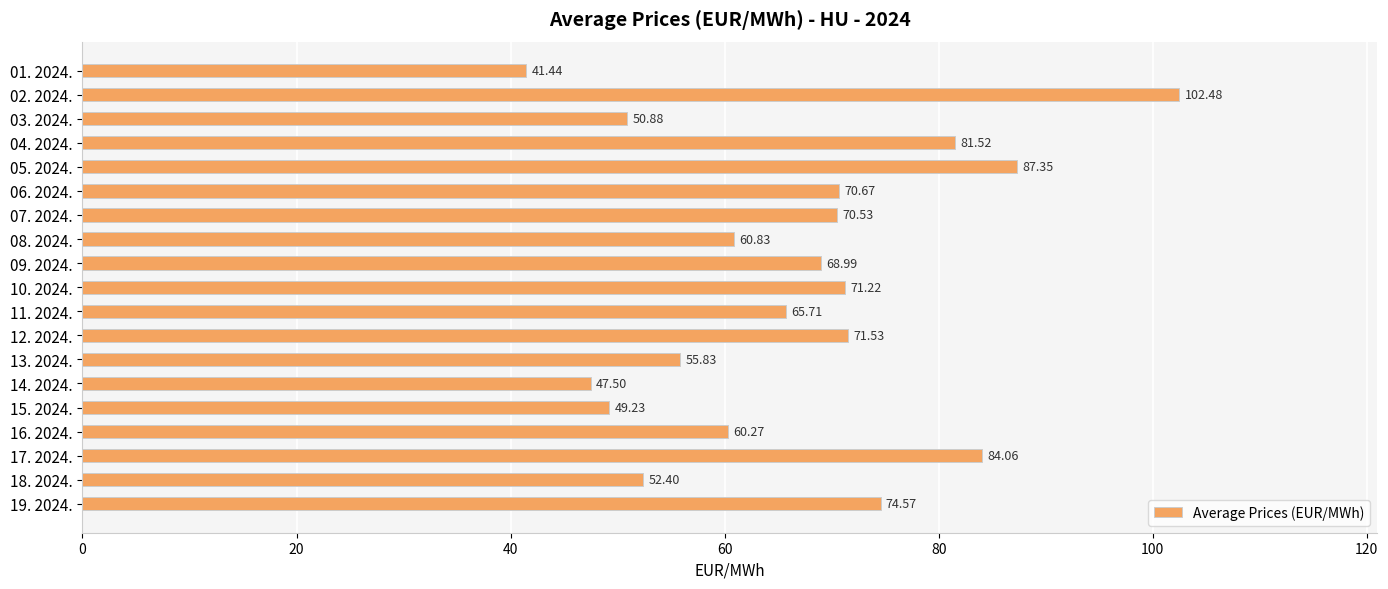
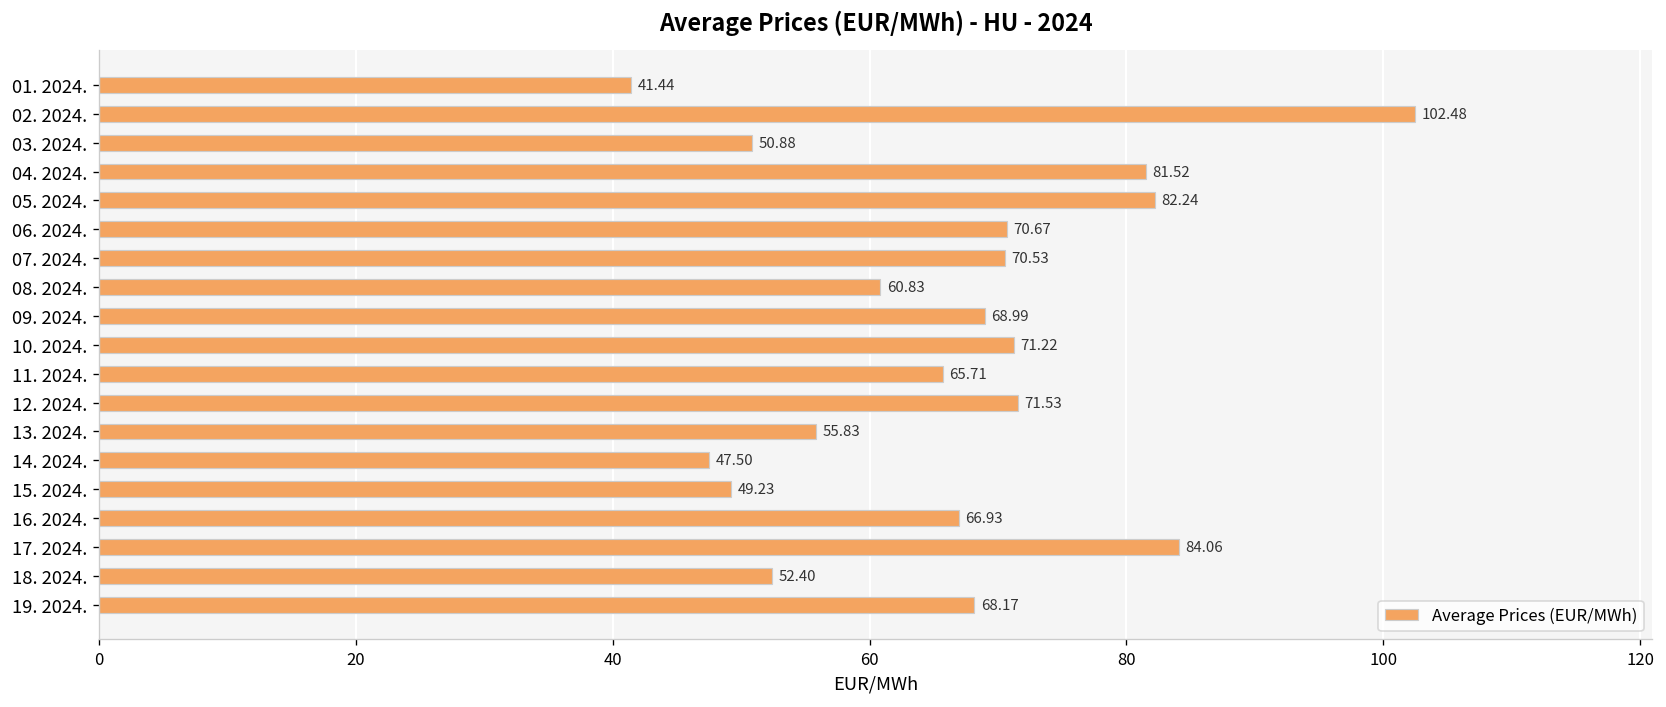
  {
    "01. 2024.": 41.44,
    "02. 2024.": 102.48,
    "03. 2024.": 50.88,
    "04. 2024.": 81.52,
-   "05. 2024.": 87.35,
+   "05. 2024.": 82.24,
    "06. 2024.": 70.67,
    "07. 2024.": 70.53,
    "08. 2024.": 60.83,
    "09. 2024.": 68.99,
    "10. 2024.": 71.22,
    "11. 2024.": 65.71,
    "12. 2024.": 71.53,
    "13. 2024.": 55.83,
    "14. 2024.": 47.50,
    "15. 2024.": 49.23,
-   "16. 2024.": 60.27,
+   "16. 2024.": 66.93,
    "17. 2024.": 84.06,
    "18. 2024.": 52.40,
-   "19. 2024.": 74.57
+   "19. 2024.": 68.17
  }
